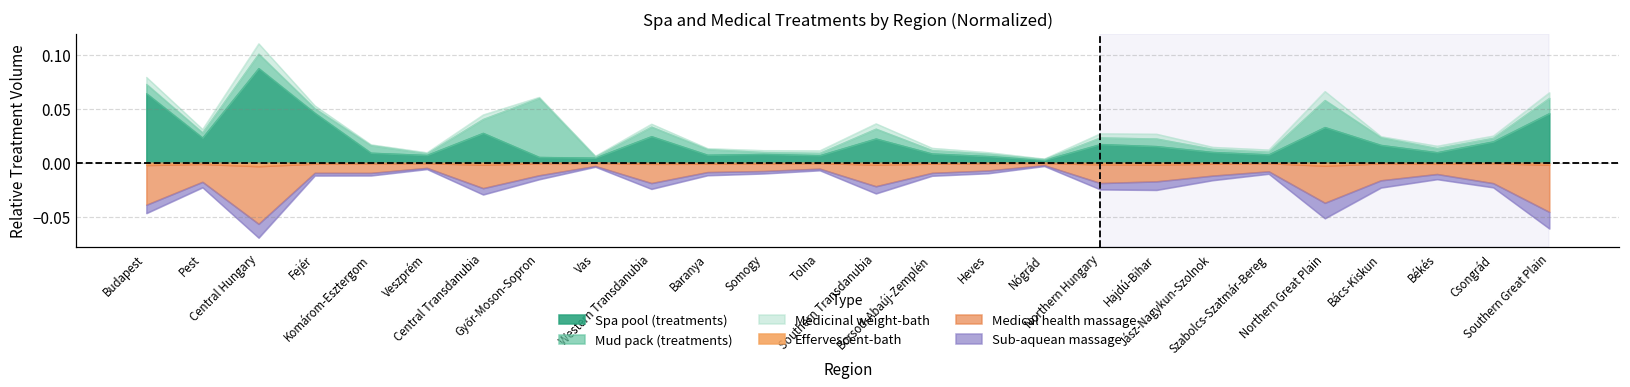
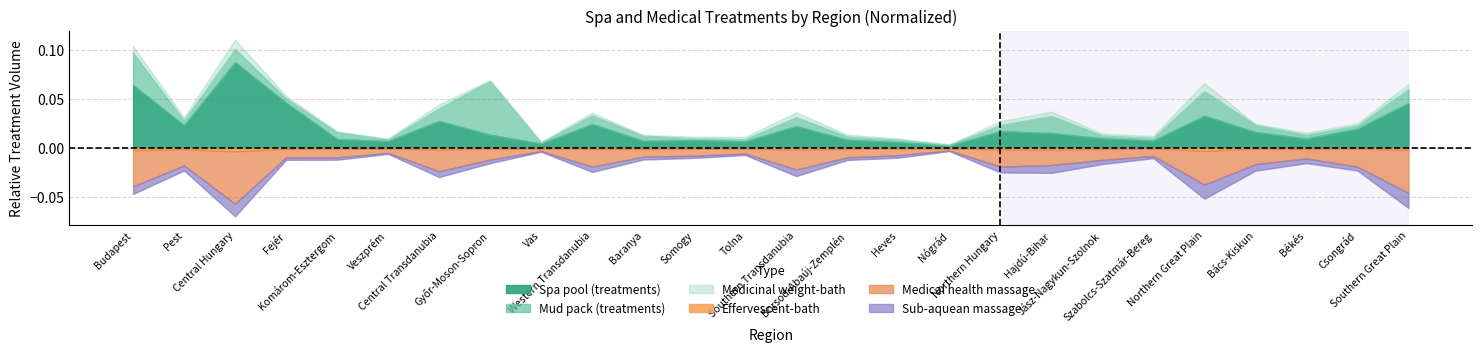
  {
    "Spa pool (treatments)": {
      "Budapest": 0.06,
      "Pest": 0.02,
      "Central Hungary": 0.09,
      "Fejér": 0.05,
      "Komárom-Esztergom": 0.01,
      "Central Transdanubia": 0.03,
-     "Győr-Moson-Sopron": 0.005,
+     "Győr-Moson-Sopron": 0.014,
      "Western Transdanubia": 0.02,
      "Baranya": 0.01,
      "Southern Transdanubia": 0.02,
      "Borsod-Abaúj-Zemplén": 0.01,
      "Northern Hungary": 0.02,
      "Hajdú-Bihar": 0.02,
      "Jász-Nagykun-Szolnok": 0.01,
      "Northern Great Plain": 0.03,
      "Bács-Kiskun": 0.02,
      "Békés": 0.01,
      "Csongrád": 0.02,
      "Southern Great Plain": 0.05
    },
    "Mud pack (treatments)": {
-     "Budapest": 0.01,
+     "Budapest": 0.03,
      "Pest": 0.00,
      "Central Hungary": 0.01,
      "Central Transdanubia": 0.01,
      "Western Transdanubia": 0.01,
      "Southern Transdanubia": 0.01,
      "Northern Hungary": 0.01,
-     "Hajdú-Bihar": 0.01,
+     "Hajdú-Bihar": 0.02,
      "Northern Great Plain": 0.03,
      "Southern Great Plain": 0.01
    }
  }
